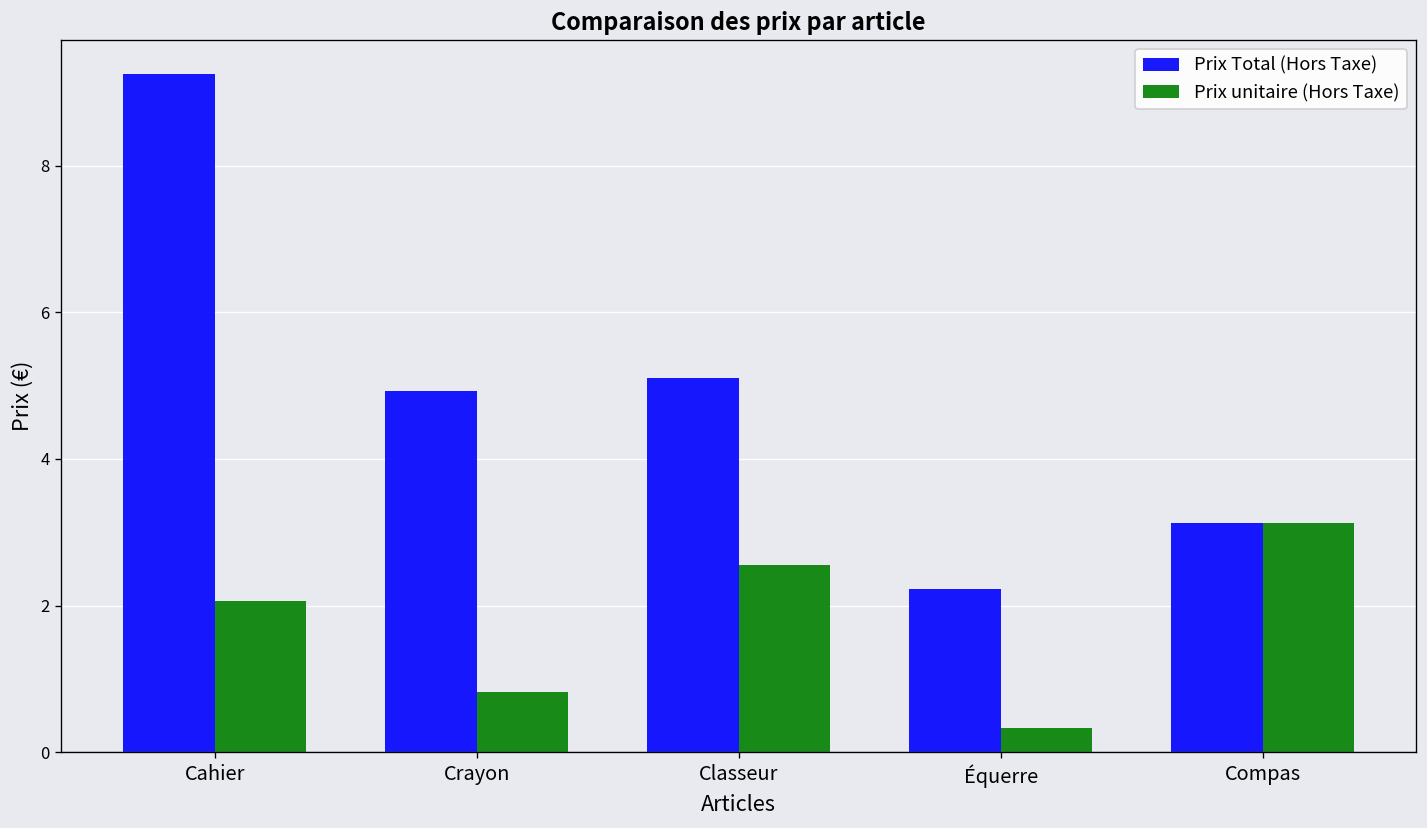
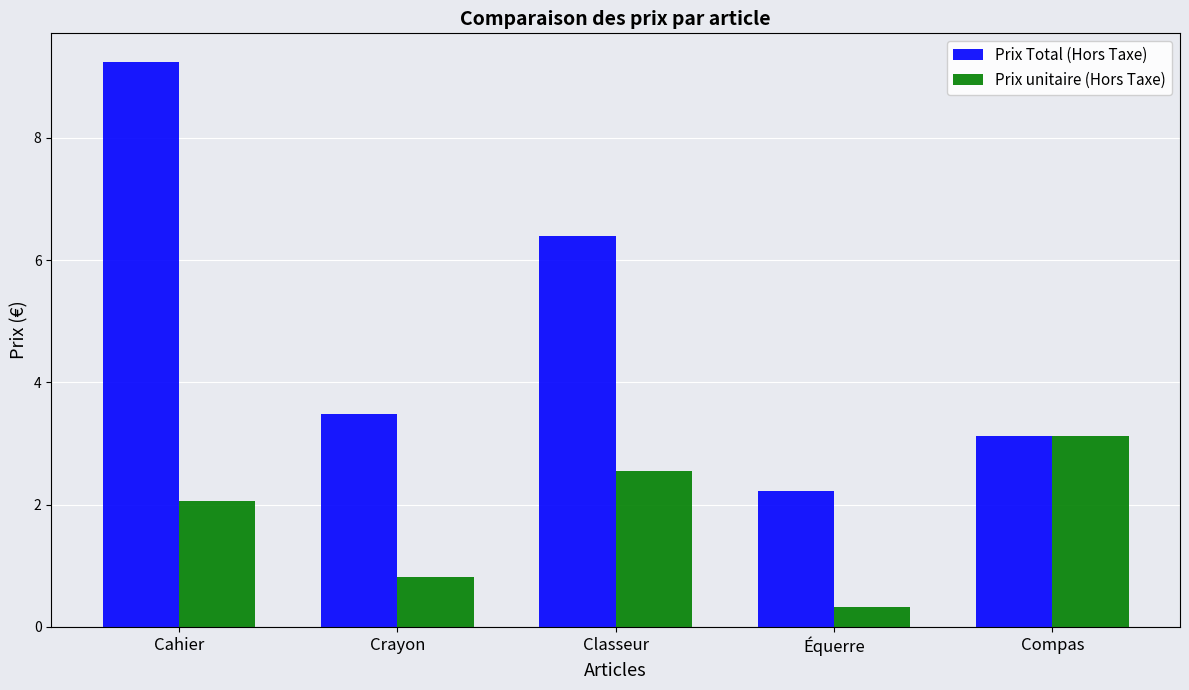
  {
    "Prix Total (Hors Taxe)": {
      "Cahier": 9.3,
-     "Crayon": 4.9,
-     "Classeur": 5.1,
+     "Crayon": 3.5,
+     "Classeur": 6.4,
      "Équerre": 2.2,
      "Compas": 3.1
    },
    "Prix unitaire (Hors Taxe)": {
      "Cahier": 2.1,
      "Crayon": 0.8,
      "Classeur": 2.6,
      "Équerre": 0.3,
      "Compas": 3.1
    }
  }
